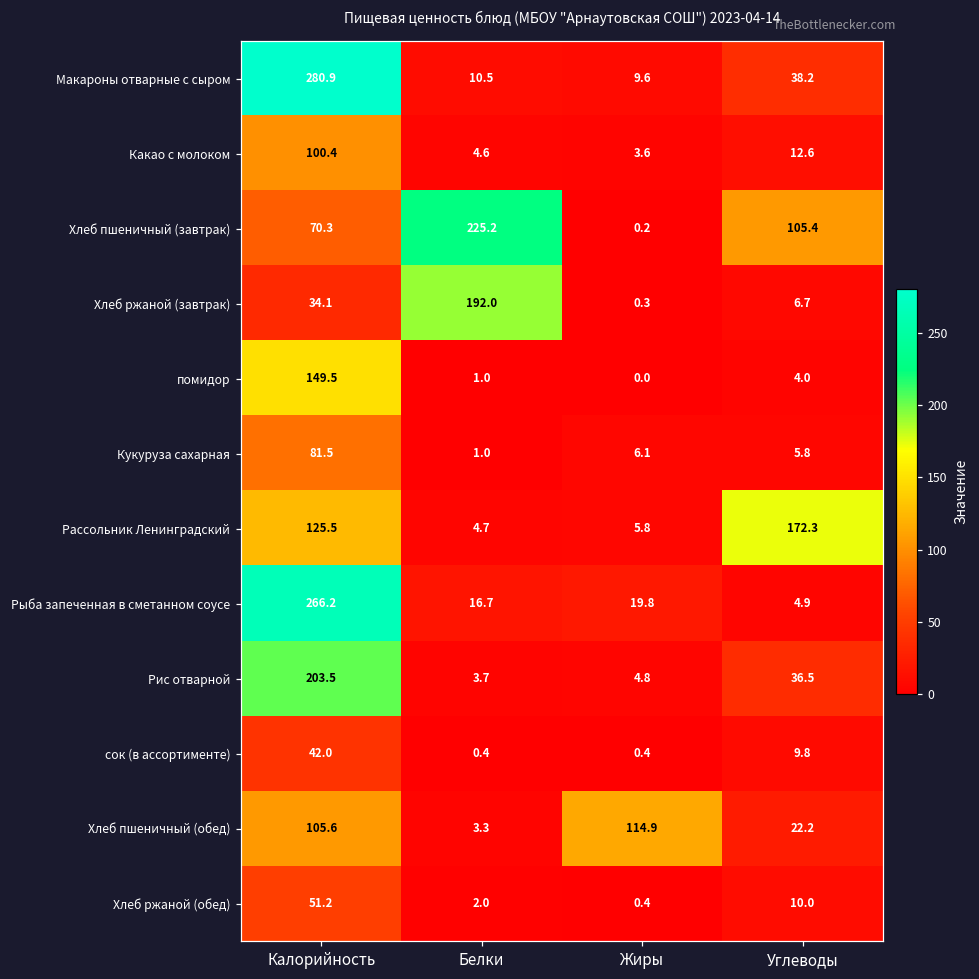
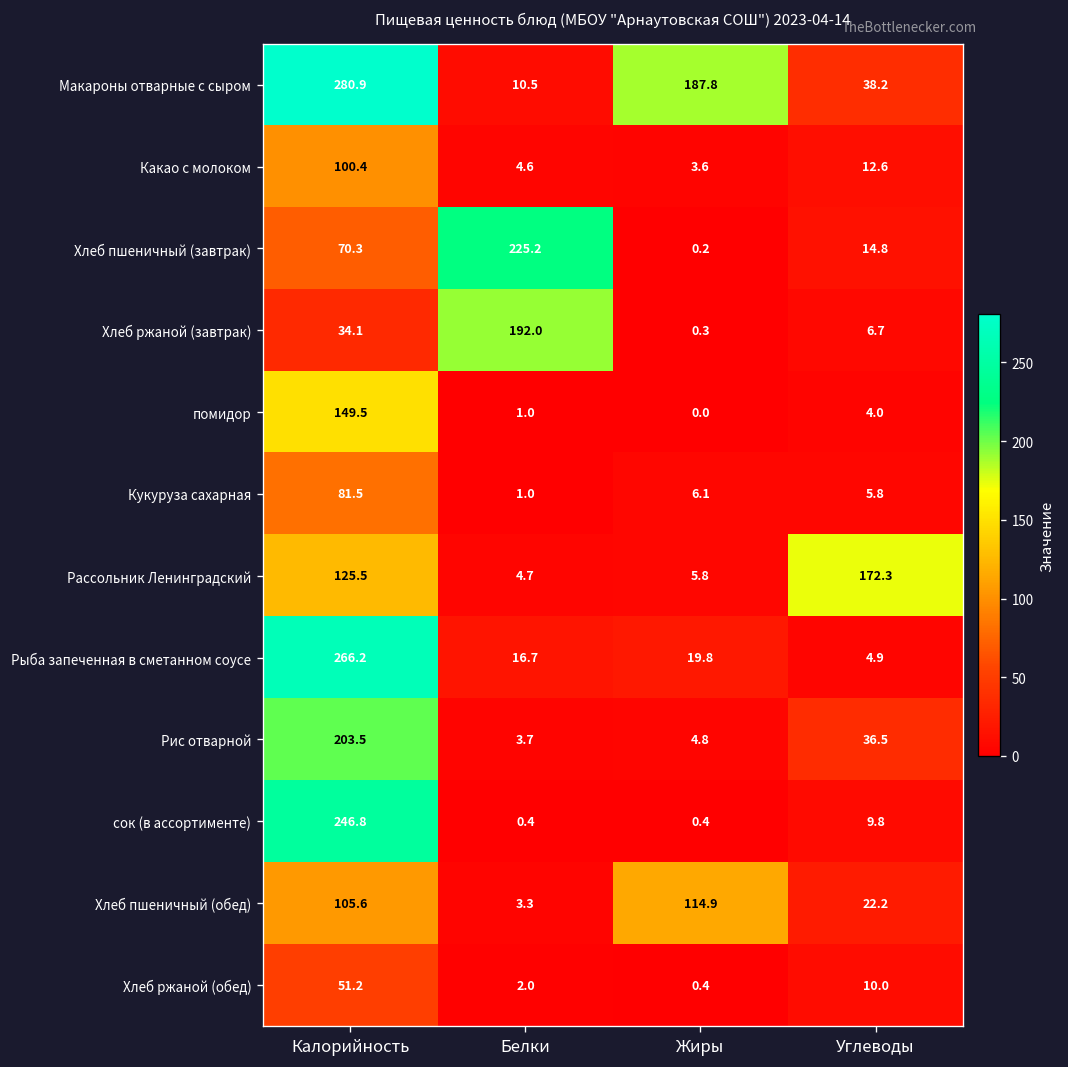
  {
    "Макароны отварные с сыром": {
      "Калорийность": 280.9,
      "Белки": 10.5,
-     "Жиры": 9.6,
+     "Жиры": 187.8,
      "Углеводы": 38.2
    },
    "Какао с молоком": {
      "Калорийность": 100.4,
      "Белки": 4.6,
      "Жиры": 3.6,
      "Углеводы": 12.6
    },
    "Хлеб пшеничный (завтрак)": {
      "Калорийность": 70.3,
      "Белки": 225.2,
      "Жиры": 0.2,
-     "Углеводы": 105.4
+     "Углеводы": 14.8
    },
    "Хлеб ржаной (завтрак)": {
      "Калорийность": 34.1,
      "Белки": 192.0,
      "Жиры": 0.3,
      "Углеводы": 6.7
    },
    "помидор": {
      "Калорийность": 149.5,
      "Белки": 1.0,
      "Жиры": 0.0,
      "Углеводы": 4.0
    },
    "Кукуруза сахарная": {
      "Калорийность": 81.5,
      "Белки": 1.0,
      "Жиры": 6.1,
      "Углеводы": 5.8
    },
    "Рассольник Ленинградский": {
      "Калорийность": 125.5,
      "Белки": 4.7,
      "Жиры": 5.8,
      "Углеводы": 172.3
    },
    "Рыба запеченная в сметанном соусе": {
      "Калорийность": 266.2,
      "Белки": 16.7,
      "Жиры": 19.8,
      "Углеводы": 4.9
    },
    "Рис отварной": {
      "Калорийность": 203.5,
      "Белки": 3.7,
      "Жиры": 4.8,
      "Углеводы": 36.5
    },
    "сок (в ассортименте)": {
-     "Калорийность": 42.0,
+     "Калорийность": 246.8,
      "Белки": 0.4,
      "Жиры": 0.4,
      "Углеводы": 9.8
    },
    "Хлеб пшеничный (обед)": {
      "Калорийность": 105.6,
      "Белки": 3.3,
      "Жиры": 114.9,
      "Углеводы": 22.2
    },
    "Хлеб ржаной (обед)": {
      "Калорийность": 51.2,
      "Белки": 2.0,
      "Жиры": 0.4,
      "Углеводы": 10.0
    }
  }
